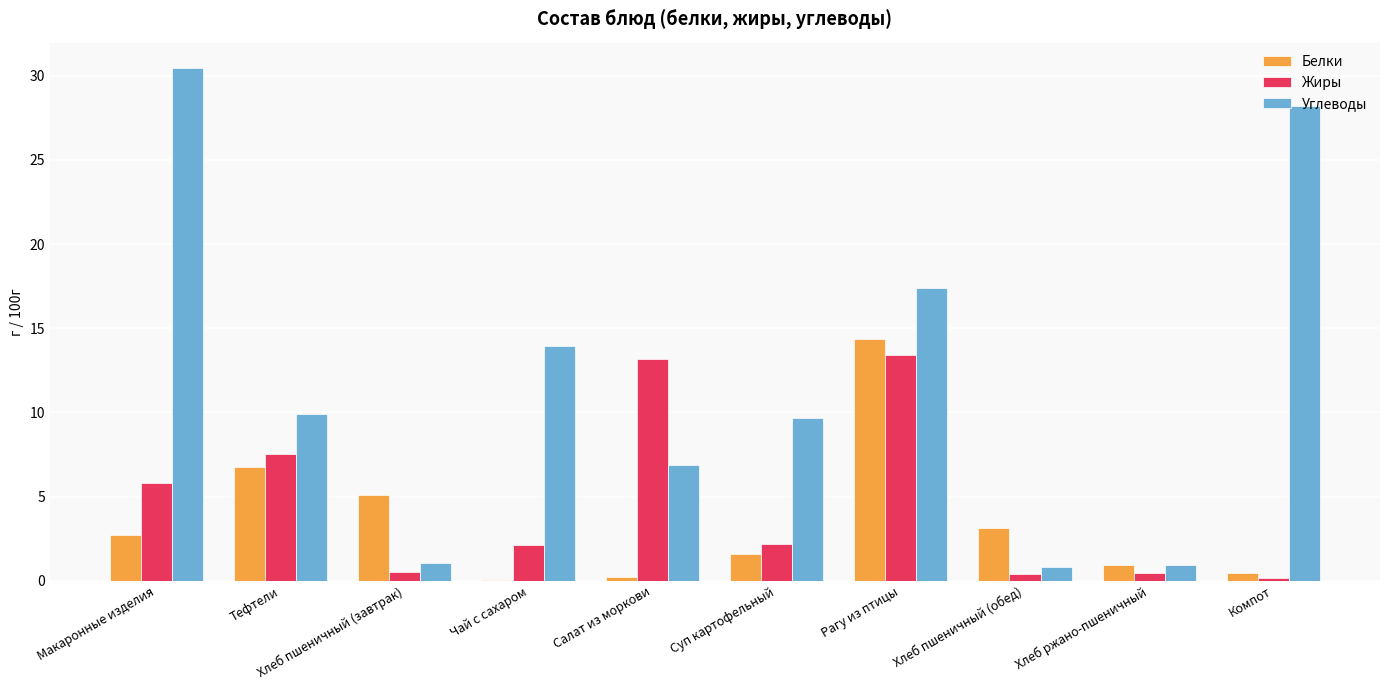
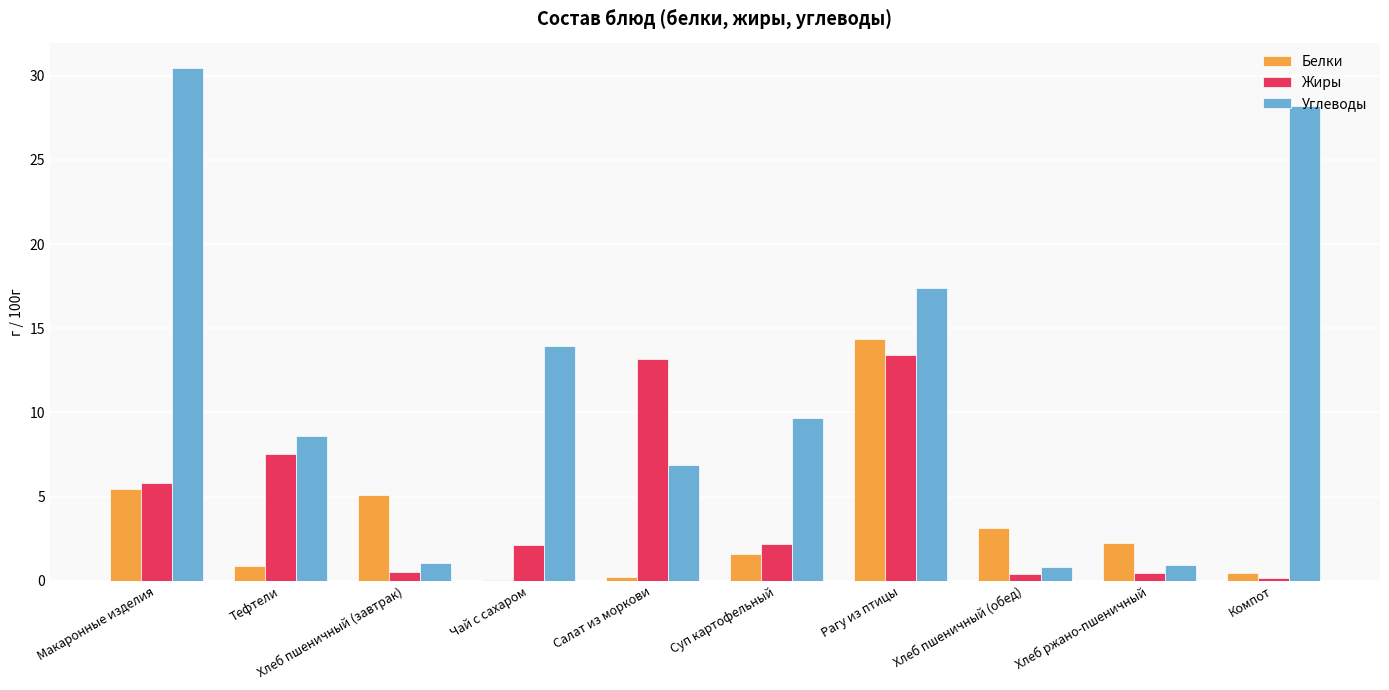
  {
    "Белки": {
-     "Макаронные изделия": 2.7,
-     "Тефтели": 6.8,
+     "Макаронные изделия": 5.5,
+     "Тефтели": 0.9,
      "Хлеб пшеничный (завтрак)": 5.1,
      "Салат из моркови": 0.2,
      "Суп картофельный": 1.6,
      "Рагу из птицы": 14.4,
      "Хлеб пшеничный (обед)": 3.2,
-     "Хлеб ржано-пшеничный": 0.9,
+     "Хлеб ржано-пшеничный": 2.2,
      "Компот": 0.4
    },
    "Жиры": {
      "Макаронные изделия": 5.8,
      "Тефтели": 7.5,
      "Хлеб пшеничный (завтрак)": 0.5,
      "Чай с сахаром": 2.1,
      "Салат из моркови": 13.2,
      "Суп картофельный": 2.2,
      "Рагу из птицы": 13.4,
      "Хлеб пшеничный (обед)": 0.4,
      "Хлеб ржано-пшеничный": 0.4,
      "Компот": 0.2
    },
    "Углеводы": {
      "Макаронные изделия": 30.5,
-     "Тефтели": 9.9,
+     "Тефтели": 8.6,
      "Хлеб пшеничный (завтрак)": 1.1,
      "Чай с сахаром": 14.0,
      "Салат из моркови": 6.9,
      "Суп картофельный": 9.7,
      "Рагу из птицы": 17.4,
      "Хлеб пшеничный (обед)": 0.8,
      "Хлеб ржано-пшеничный": 1.0,
      "Компот": 28.2
    }
  }
